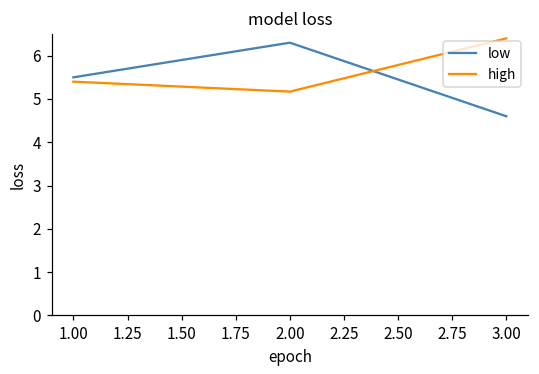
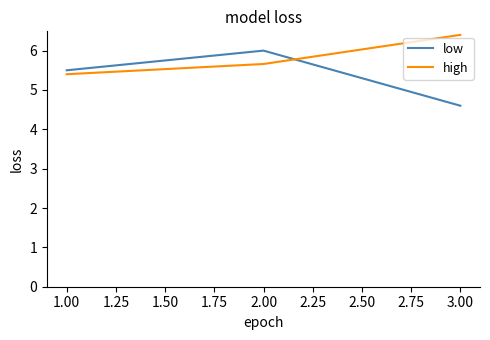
  {
    "low": {
      "1.00": 5.5,
-     "2.00": 6.3,
+     "2.00": 6.0,
      "3.00": 4.6
    },
    "high": {
      "1.00": 5.4,
-     "2.00": 5.2,
+     "2.00": 5.7,
      "3.00": 6.4
    }
  }
